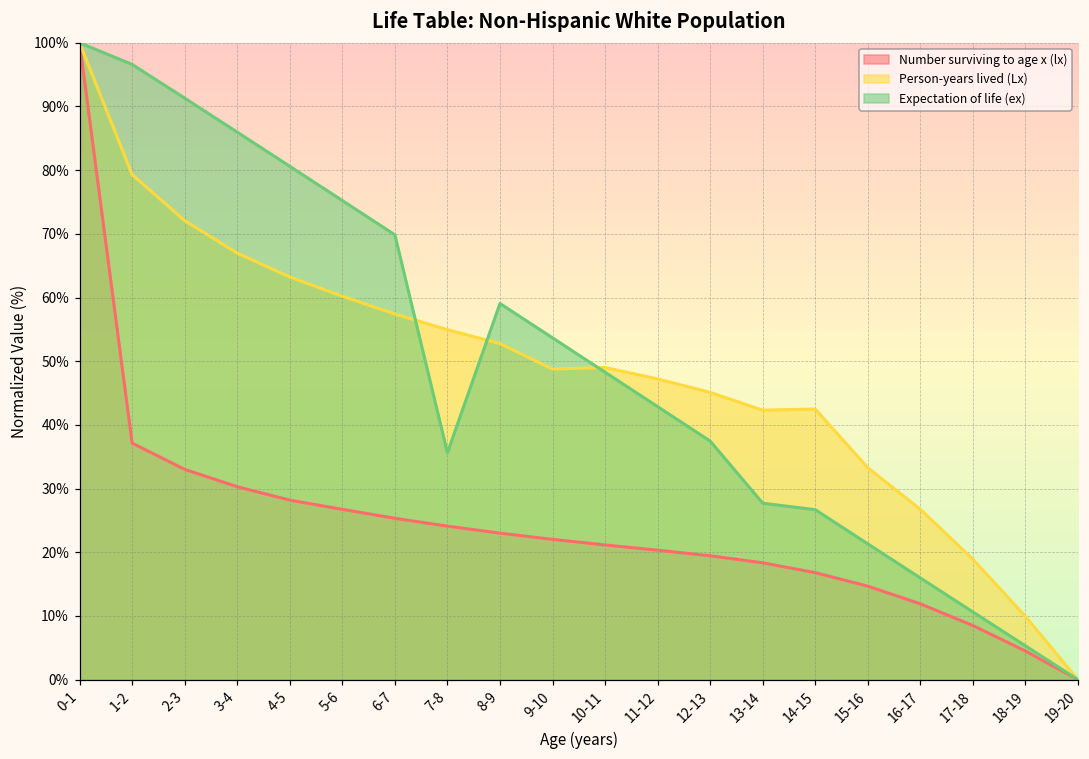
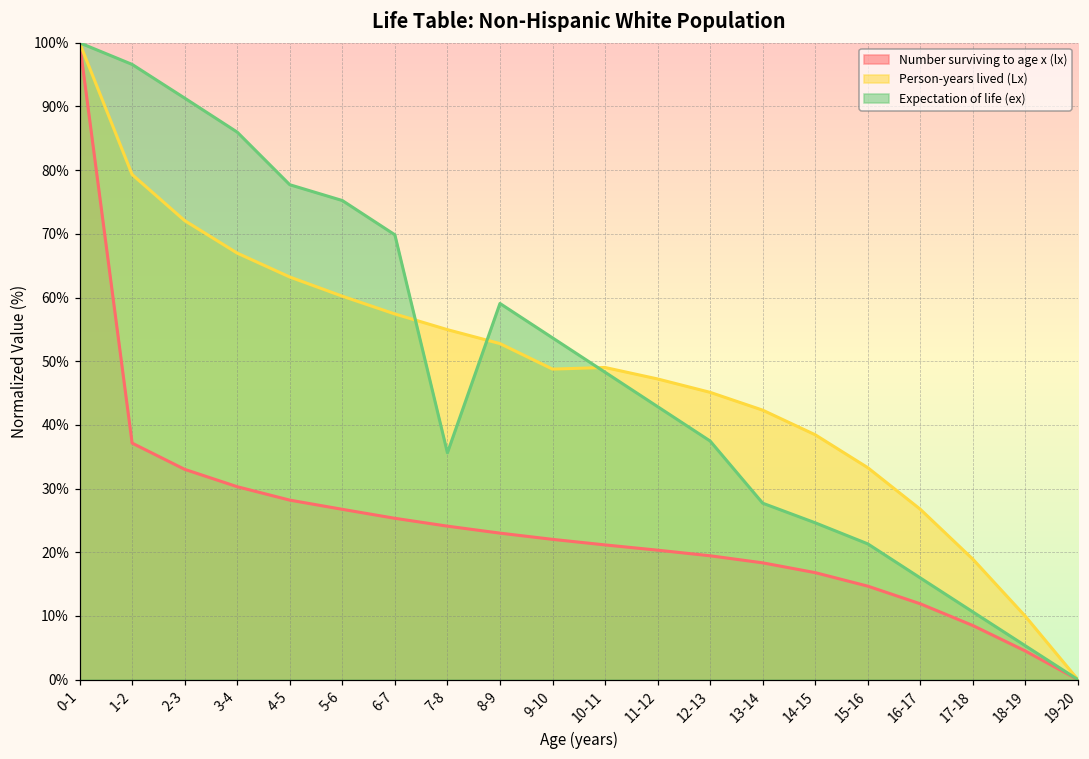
  {
    "Number surviving to age x (lx)": {
      "1-2": "37%",
      "2-3": "33%",
      "3-4": "30%",
      "4-5": "28%",
      "5-6": "27%",
      "6-7": "25%",
      "7-8": "24%",
      "8-9": "23%",
      "9-10": "22%",
      "10-11": "21%",
      "11-12": "20%",
      "12-13": "19%",
      "13-14": "18%",
      "14-15": "17%",
      "15-16": "15%",
      "16-17": "12%",
      "17-18": "8%",
      "18-19": "4%"
    },
    "Person-years lived (Lx)": {
      "1-2": "79%",
      "2-3": "72%",
      "3-4": "67%",
      "4-5": "63%",
      "5-6": "60%",
      "6-7": "57%",
      "7-8": "55%",
      "8-9": "53%",
      "9-10": "49%",
      "10-11": "49%",
      "11-12": "47%",
      "12-13": "45%",
      "13-14": "42%",
-     "14-15": "42%",
+     "14-15": "38%",
      "15-16": "33%",
      "16-17": "27%",
      "17-18": "19%",
      "18-19": "10%"
    },
    "Expectation of life (ex)": {
      "1-2": "97%",
      "2-3": "91%",
      "3-4": "86%",
-     "4-5": "81%",
+     "4-5": "78%",
      "5-6": "75%",
      "6-7": "70%",
      "7-8": "36%",
      "8-9": "59%",
      "9-10": "54%",
      "10-11": "48%",
      "11-12": "43%",
      "12-13": "37%",
      "13-14": "28%",
-     "14-15": "27%",
+     "14-15": "25%",
      "15-16": "21%",
      "16-17": "16%",
      "17-18": "11%",
      "18-19": "5%"
    }
  }
